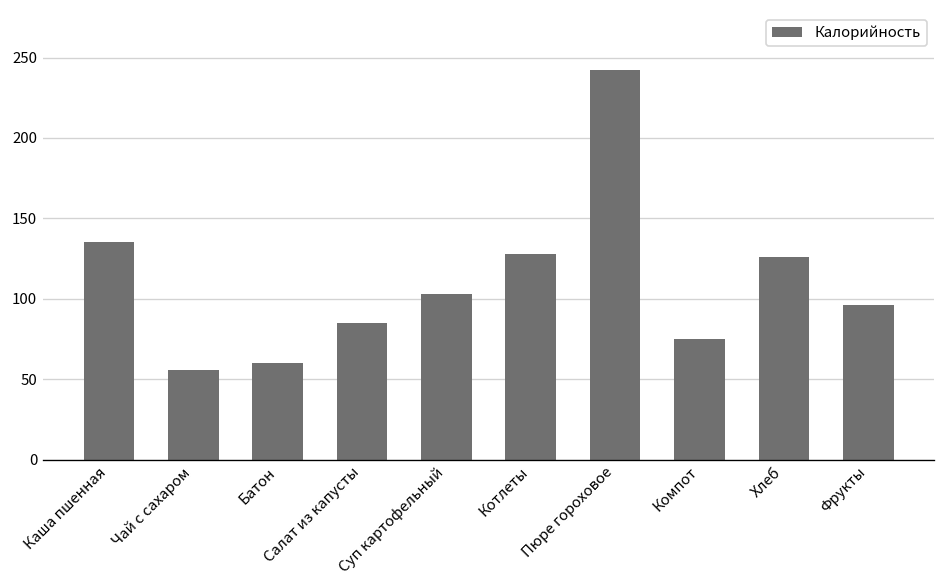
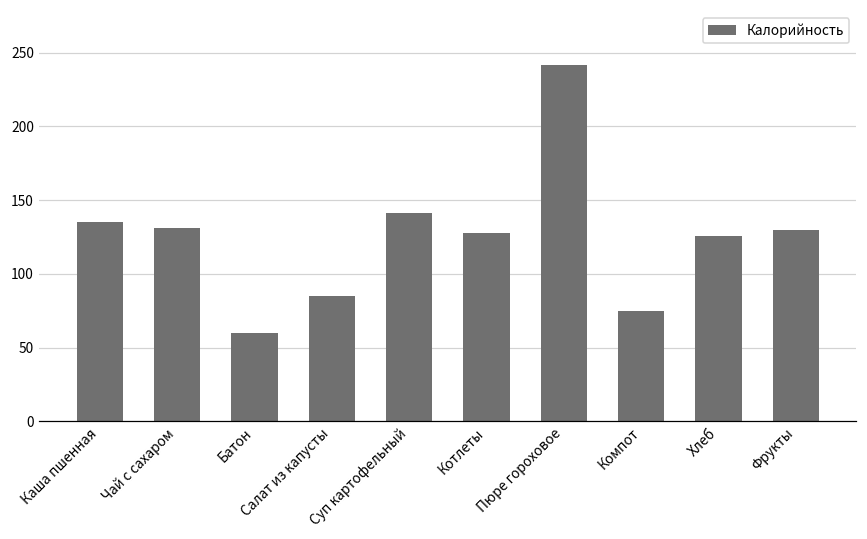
  {
    "Каша пшенная": 135,
-   "Чай с сахаром": 56,
+   "Чай с сахаром": 131,
    "Батон": 60,
    "Салат из капусты": 85,
-   "Суп картофельный": 103,
+   "Суп картофельный": 141,
    "Котлеты": 128,
    "Пюре гороховое": 242,
    "Компот": 75,
    "Хлеб": 126,
-   "Фрукты": 96
+   "Фрукты": 130
  }
